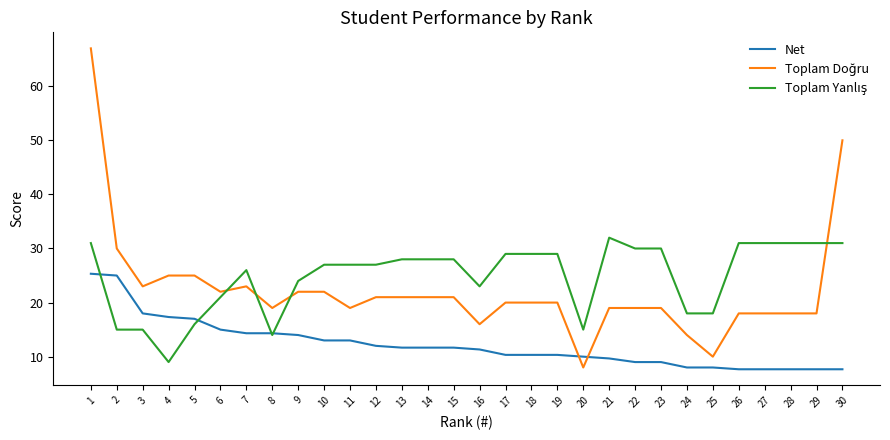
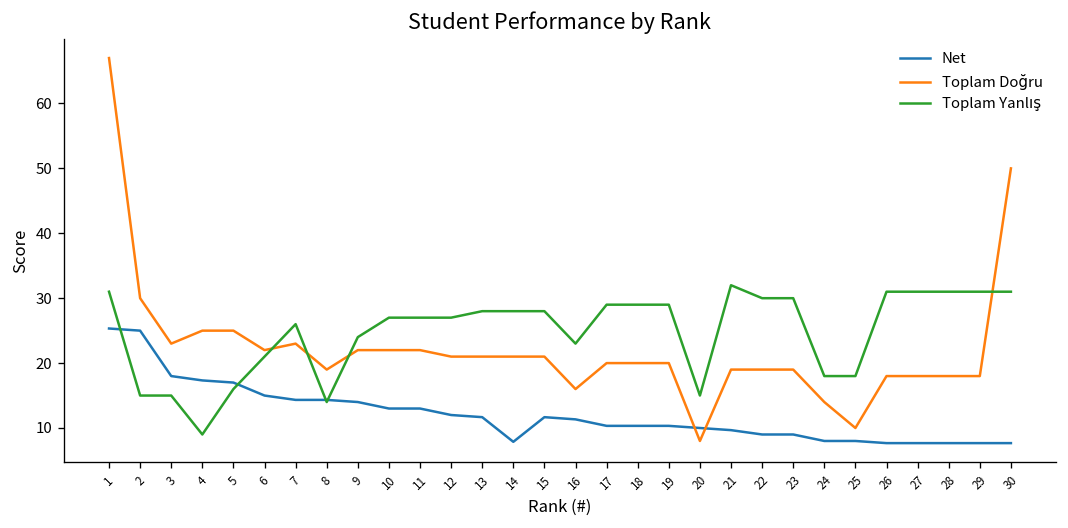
  {
    "Net": {
      "1": 25,
      "2": 25,
      "3": 18,
      "4": 17,
      "5": 17,
      "6": 15,
      "7": 14,
      "9": 14,
      "10": 13,
      "11": 13,
      "12": 12,
      "13": 12,
-     "14": 12,
+     "14": 8,
      "15": 12,
      "16": 11,
      "17": 10,
      "18": 10,
      "19": 10,
      "20": 10,
      "21": 10,
      "22": 9,
      "23": 9,
      "24": 8,
      "25": 8,
      "26": 8,
      "27": 8,
      "28": 8,
      "29": 8,
      "30": 8
    },
    "Toplam Doğru": {
      "1": 67,
      "2": 30,
      "3": 23,
      "4": 25,
      "5": 25,
      "6": 22,
      "7": 23,
      "8": 19,
      "9": 22,
      "10": 22,
-     "11": 19,
+     "11": 22,
      "12": 21,
      "13": 21,
      "14": 21,
      "15": 21,
      "16": 16,
      "17": 20,
      "18": 20,
      "19": 20,
      "20": 8,
      "21": 19,
      "22": 19,
      "23": 19,
      "24": 14,
      "25": 10,
      "26": 18,
      "27": 18,
      "28": 18,
      "29": 18,
      "30": 50
    },
    "Toplam Yanlış": {
      "1": 31,
      "2": 15,
      "3": 15,
      "4": 9,
      "5": 16,
      "6": 21,
      "7": 26,
      "9": 24,
      "10": 27,
      "11": 27,
      "12": 27,
      "13": 28,
      "14": 28,
      "15": 28,
      "16": 23,
      "17": 29,
      "18": 29,
      "19": 29,
      "20": 15,
      "21": 32,
      "22": 30,
      "23": 30,
      "24": 18,
      "25": 18,
      "26": 31,
      "27": 31,
      "28": 31,
      "29": 31,
      "30": 31
    }
  }
